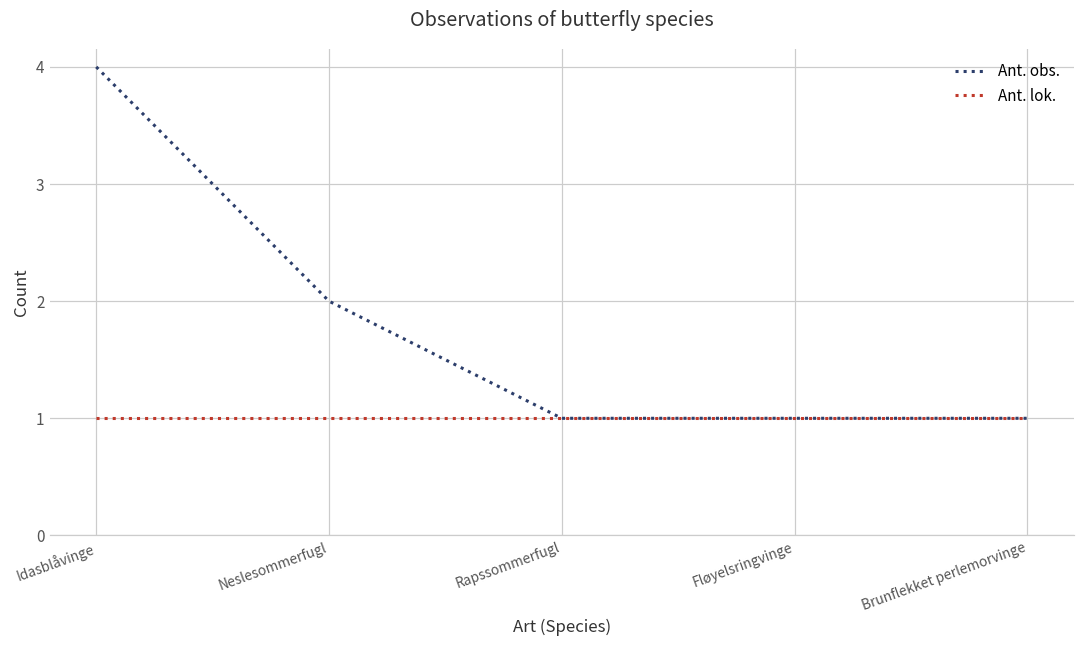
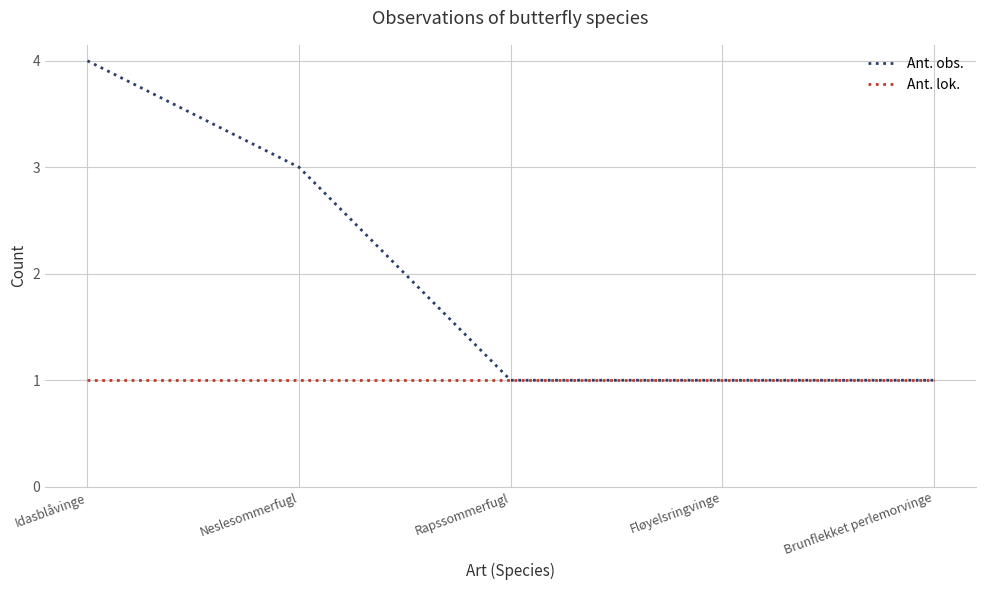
  {
    "Ant. obs.": {
      "Idasblåvinge": 4,
-     "Neslesommerfugl": 2
+     "Neslesommerfugl": 3
    },
    "Ant. lok.": {
      "Idasblåvinge": 1,
      "Neslesommerfugl": 1
    }
  }
